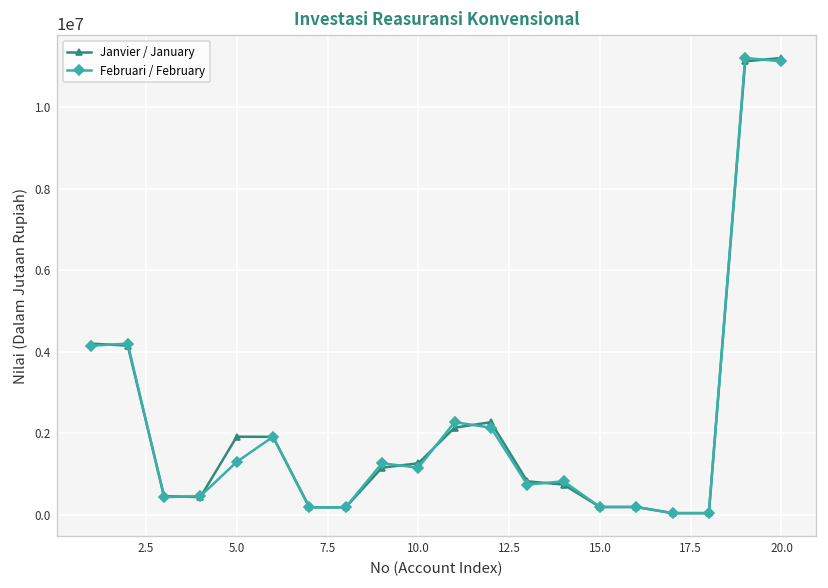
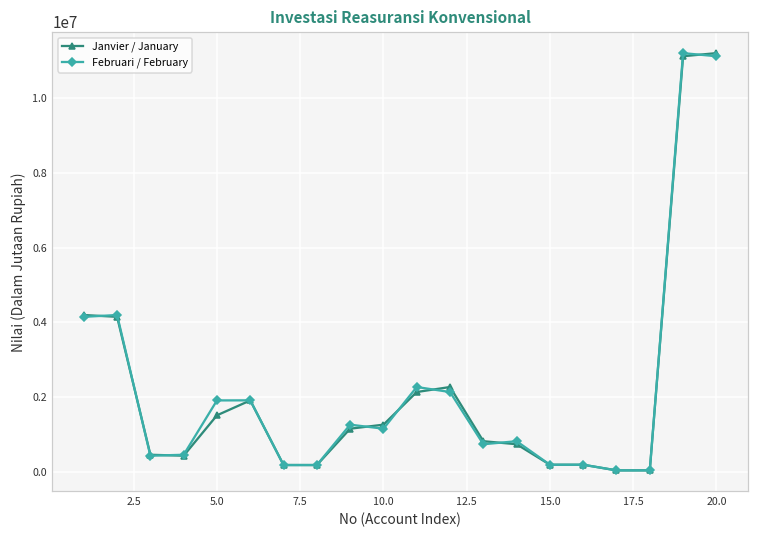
  {
    "Janvier / January": {
-     "5.0": 1900000,
+     "5.0": 1500000,
      "10.0": 1300000,
      "20.0": 11200000
    },
    "Februari / February": {
-     "5.0": 1300000,
+     "5.0": 1900000,
      "10.0": 1200000,
      "20.0": 11100000
    }
  }
